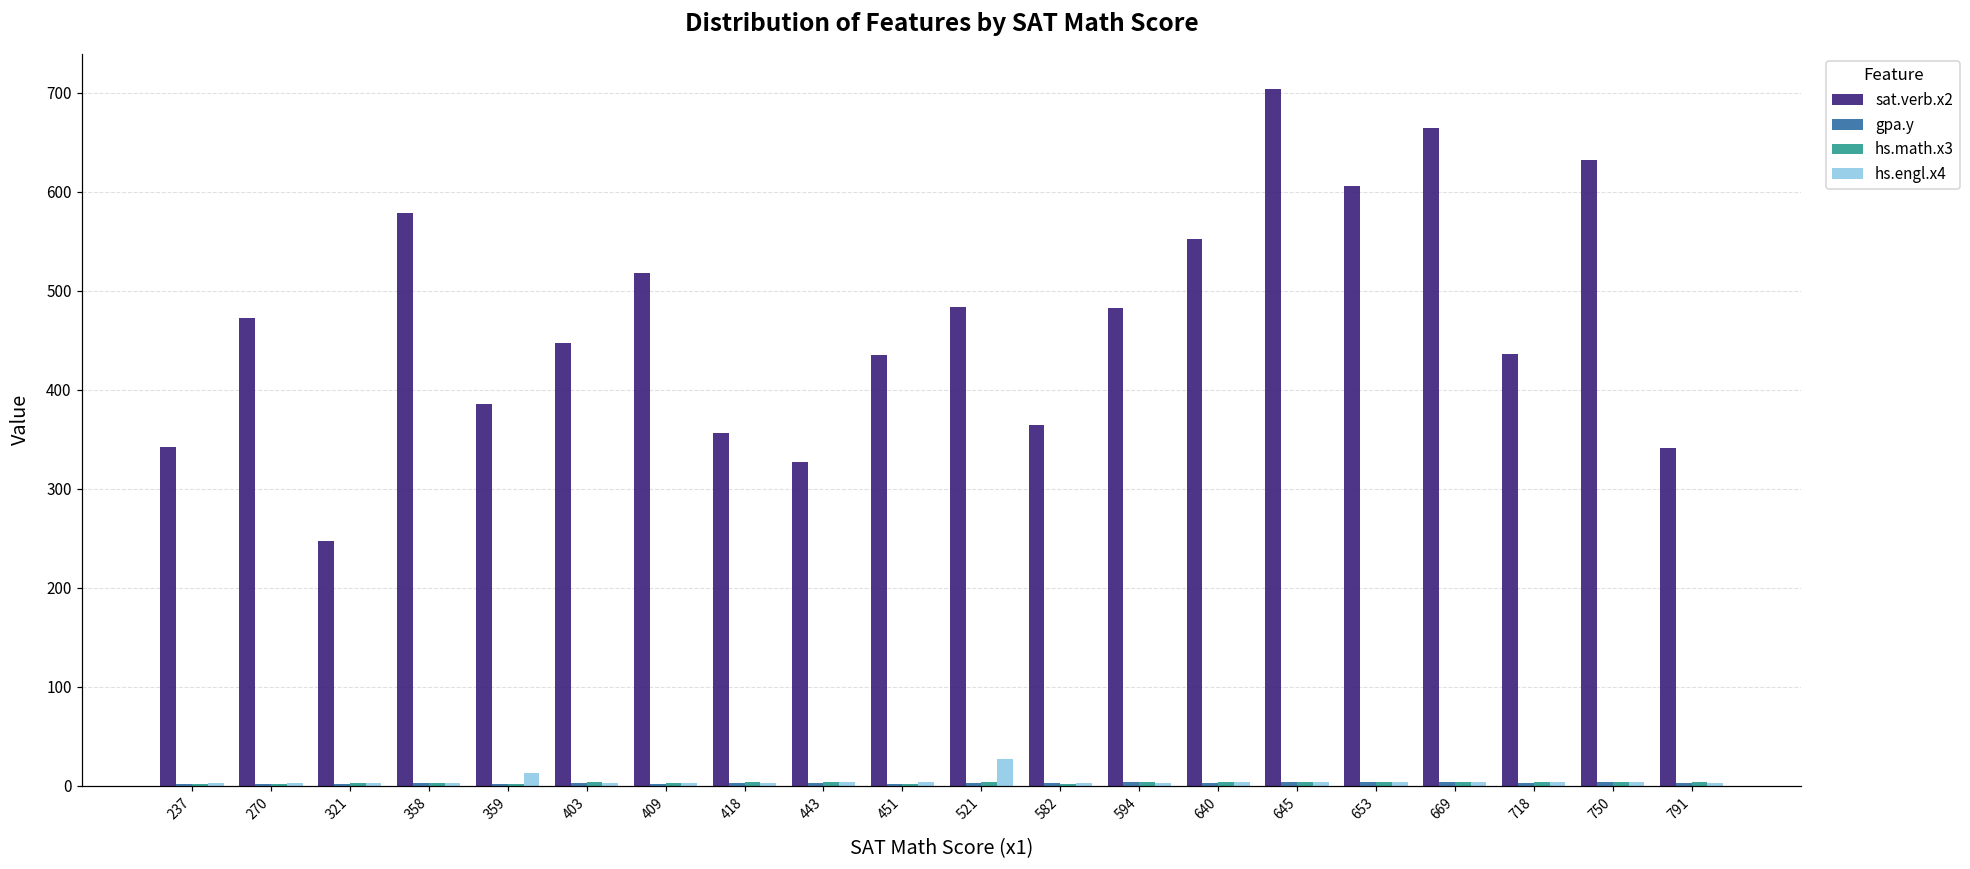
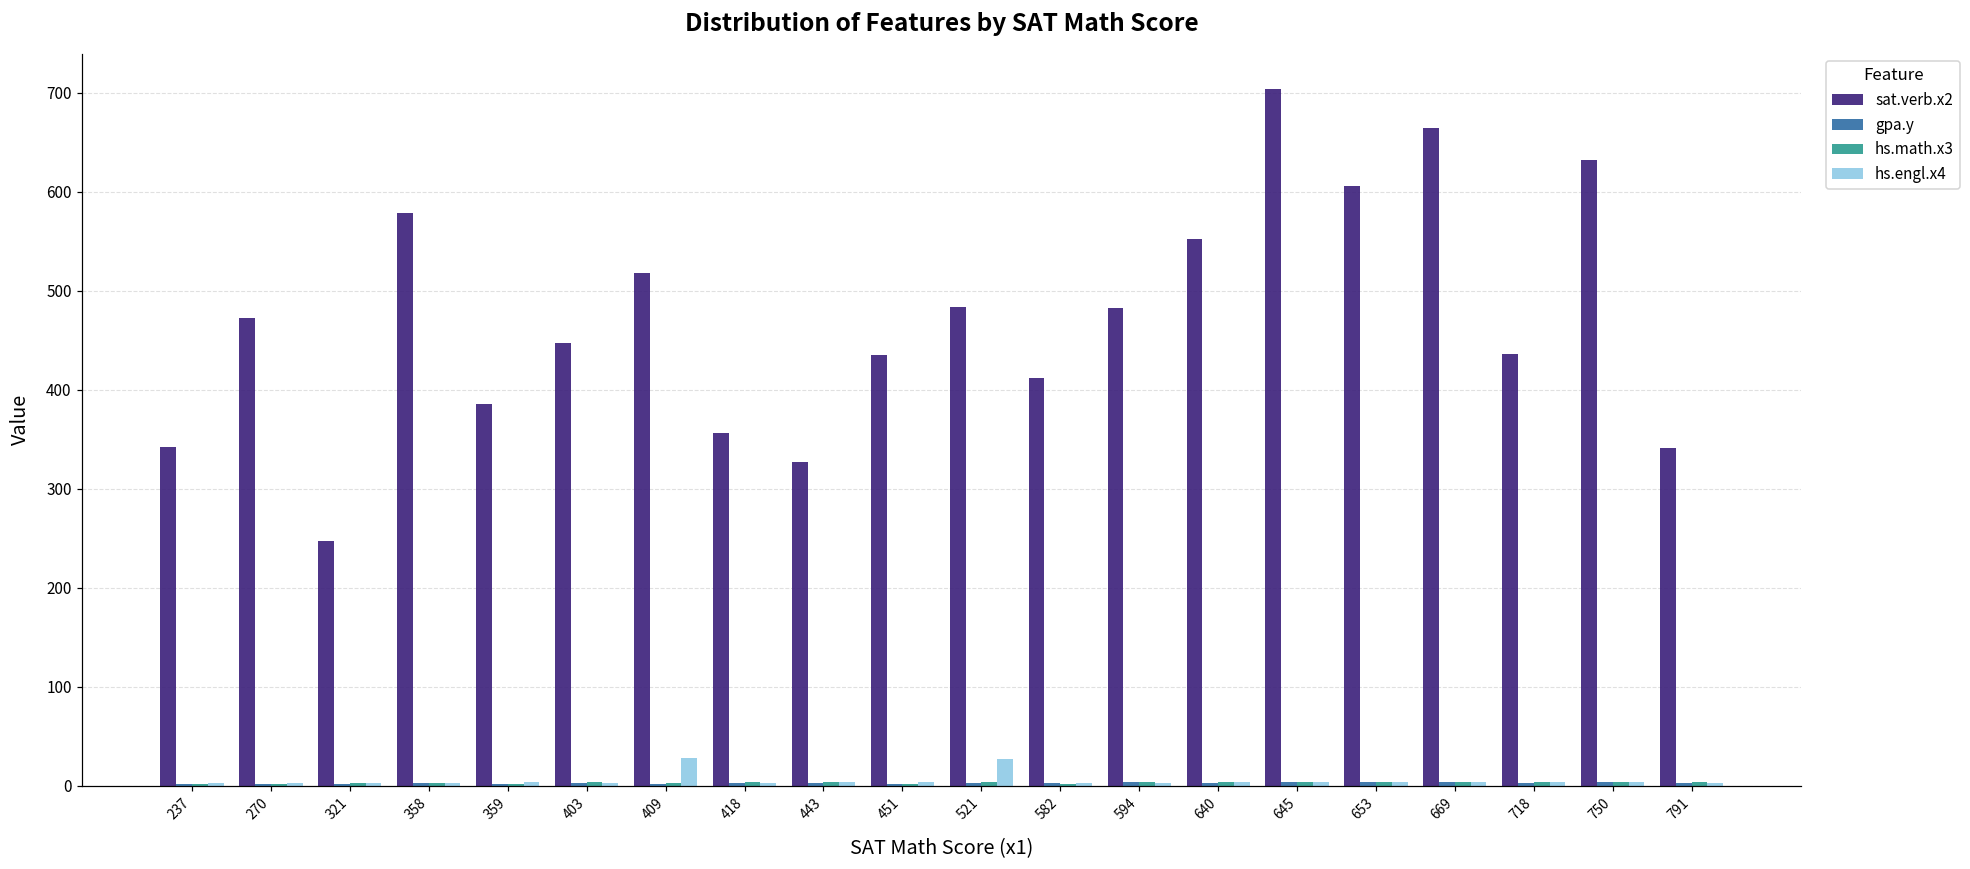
  {
    "sat.verb.x2": {
      "237": 340,
      "270": 470,
      "321": 250,
      "358": 580,
      "359": 390,
      "403": 450,
      "409": 520,
      "418": 360,
      "443": 330,
      "451": 440,
      "521": 480,
-     "582": 360,
+     "582": 410,
      "594": 480,
      "640": 550,
      "645": 700,
      "653": 610,
      "669": 660,
      "718": 440,
      "750": 630,
      "791": 340
    },
    "hs.engl.x4": {
-     "359": 10,
-     "409": 0,
+     "359": 0,
+     "409": 30,
      "443": 0,
      "451": 0,
      "521": 30,
      "582": 0,
      "640": 0,
      "645": 0,
      "653": 0,
      "669": 0,
      "718": 0,
      "750": 0,
      "791": 0
    }
  }
